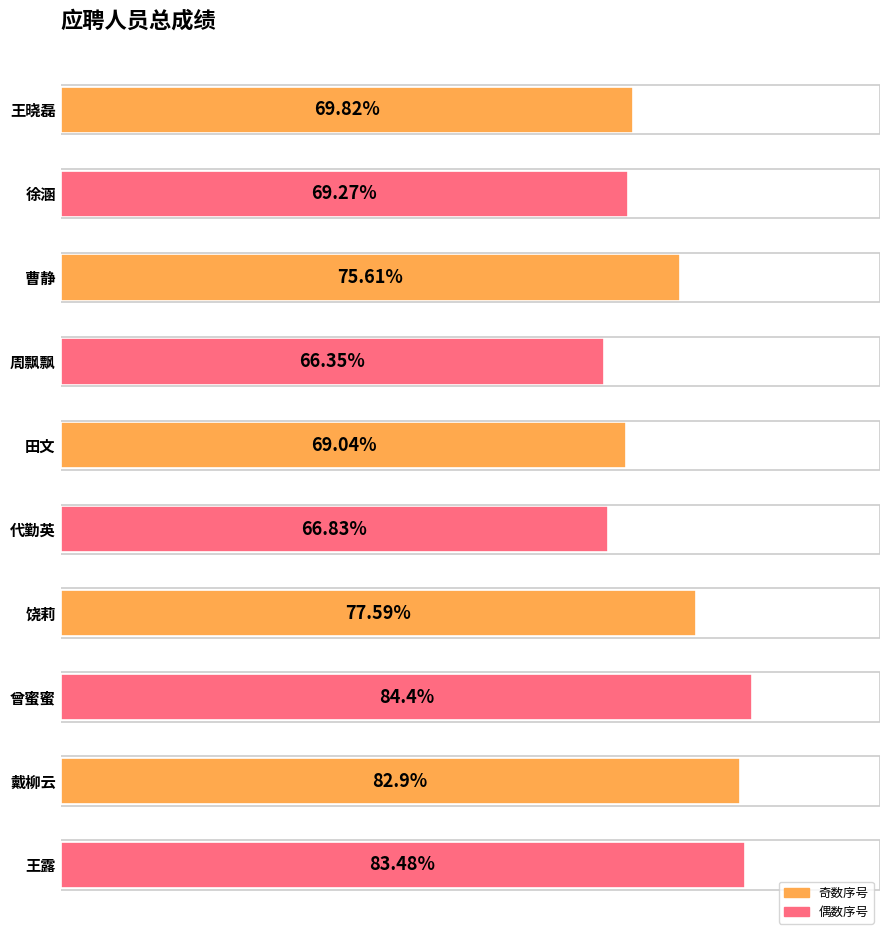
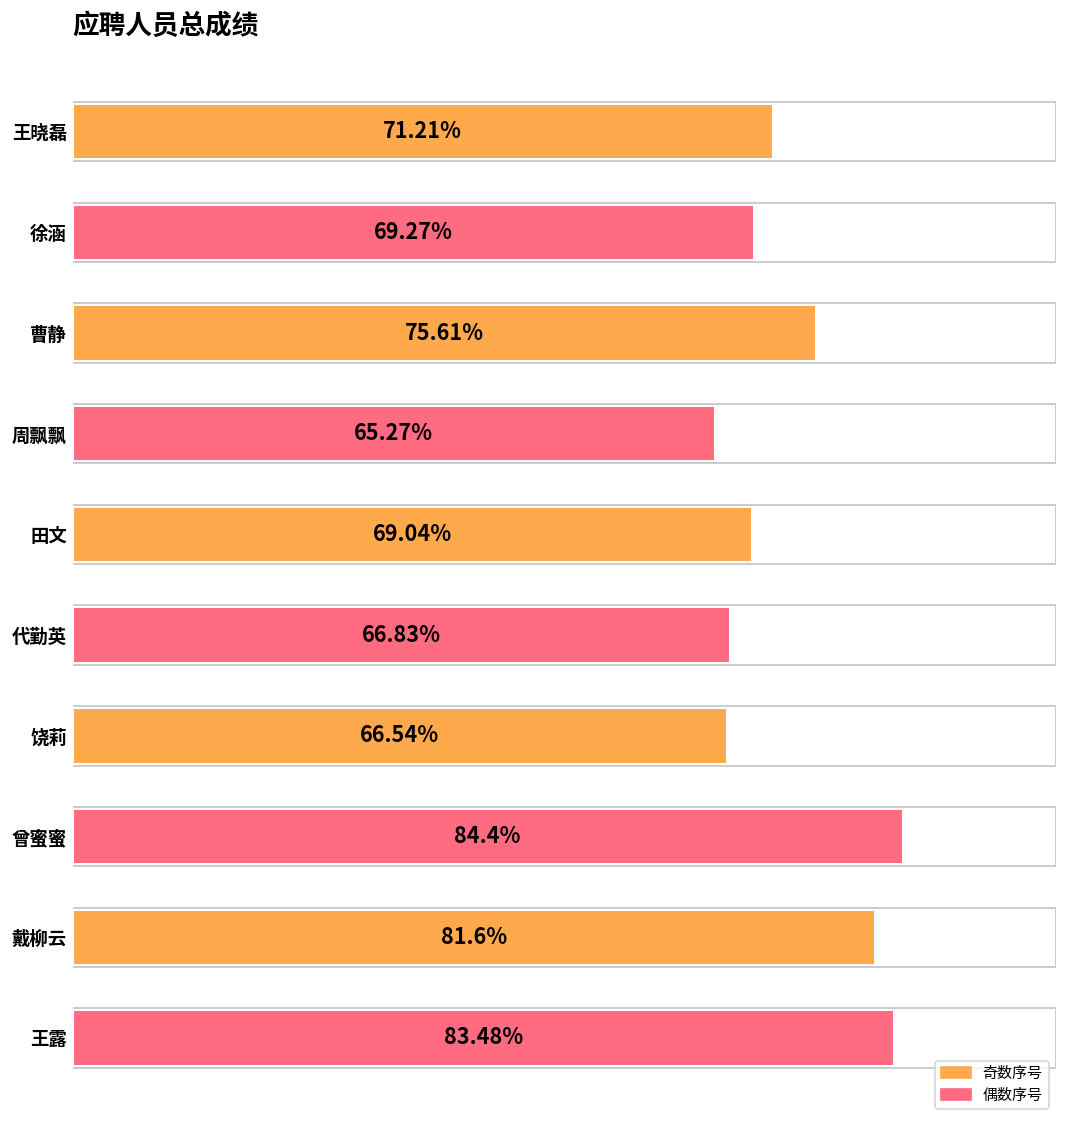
  {
-   "王晓磊": "69.82%",
+   "王晓磊": "71.21%",
    "徐涵": "69.27%",
    "曹静": "75.61%",
-   "周飘飘": "66.35%",
+   "周飘飘": "65.27%",
    "田文": "69.04%",
    "代勤英": "66.83%",
-   "饶莉": "77.59%",
+   "饶莉": "66.54%",
    "曾蜜蜜": "84.4%",
-   "戴柳云": "82.9%",
+   "戴柳云": "81.6%",
    "王露": "83.48%"
  }
